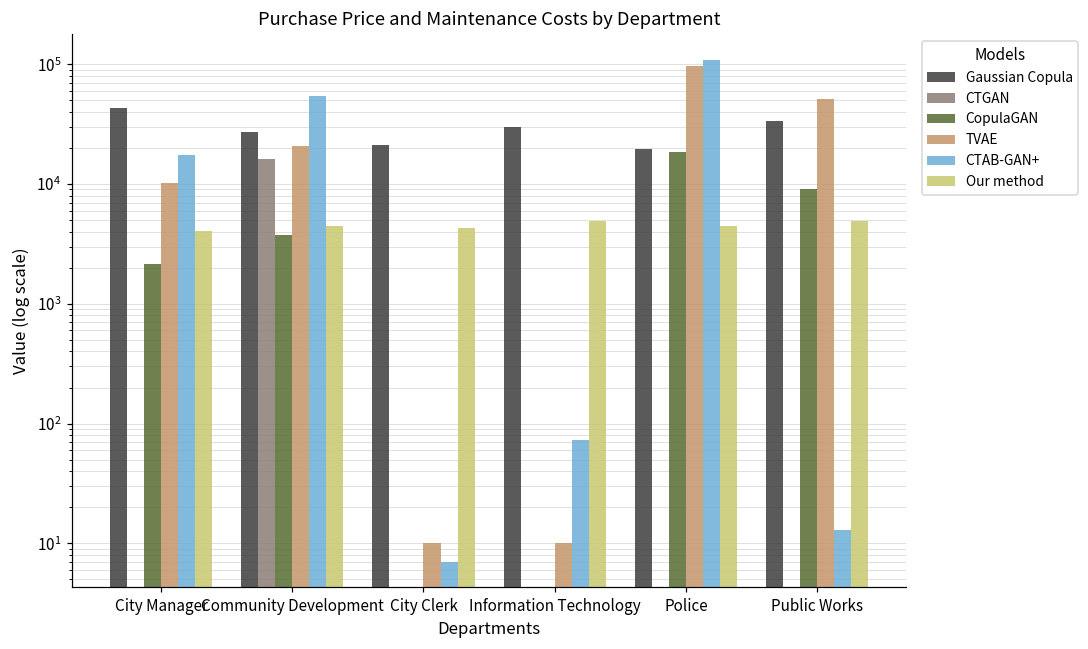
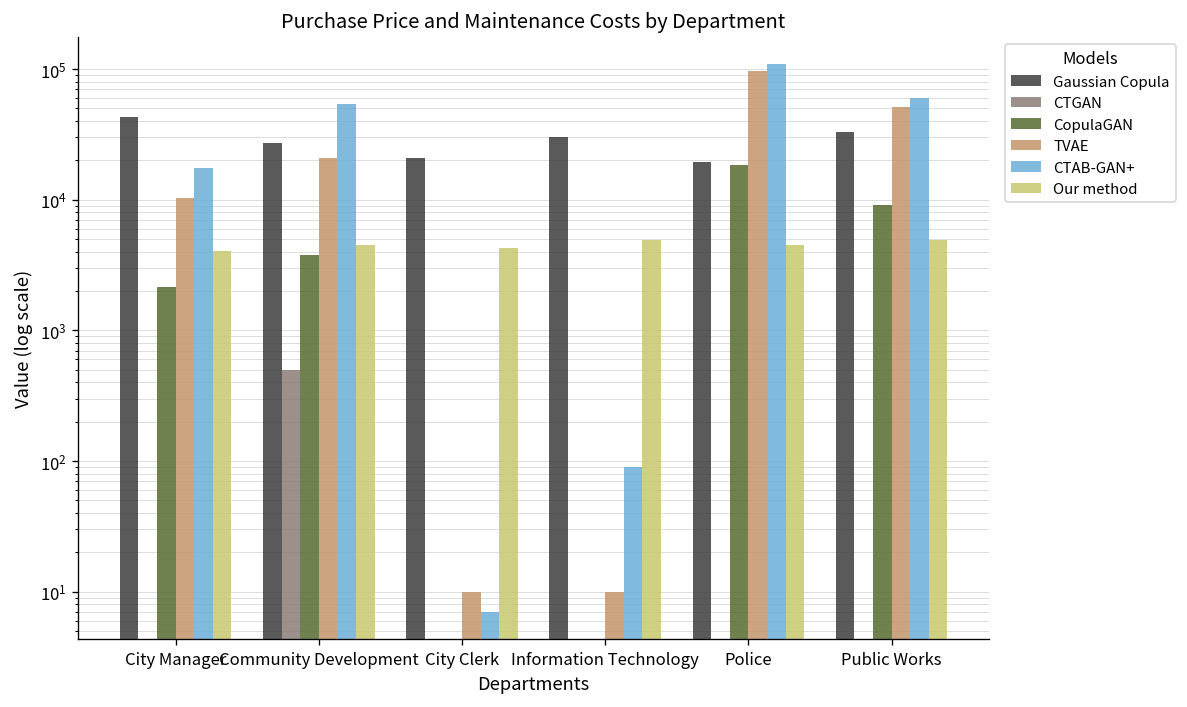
  {
    "CTGAN": {
-     "Community Development": 16000
+     "Community Development": 500
    },
    "CTAB-GAN+": {
      "City Manager": 17000,
      "Community Development": 50000,
      "City Clerk": 7,
-     "Information Technology": 70,
+     "Information Technology": 90,
      "Police": 110000,
-     "Public Works": 13
+     "Public Works": 60000
    }
  }
